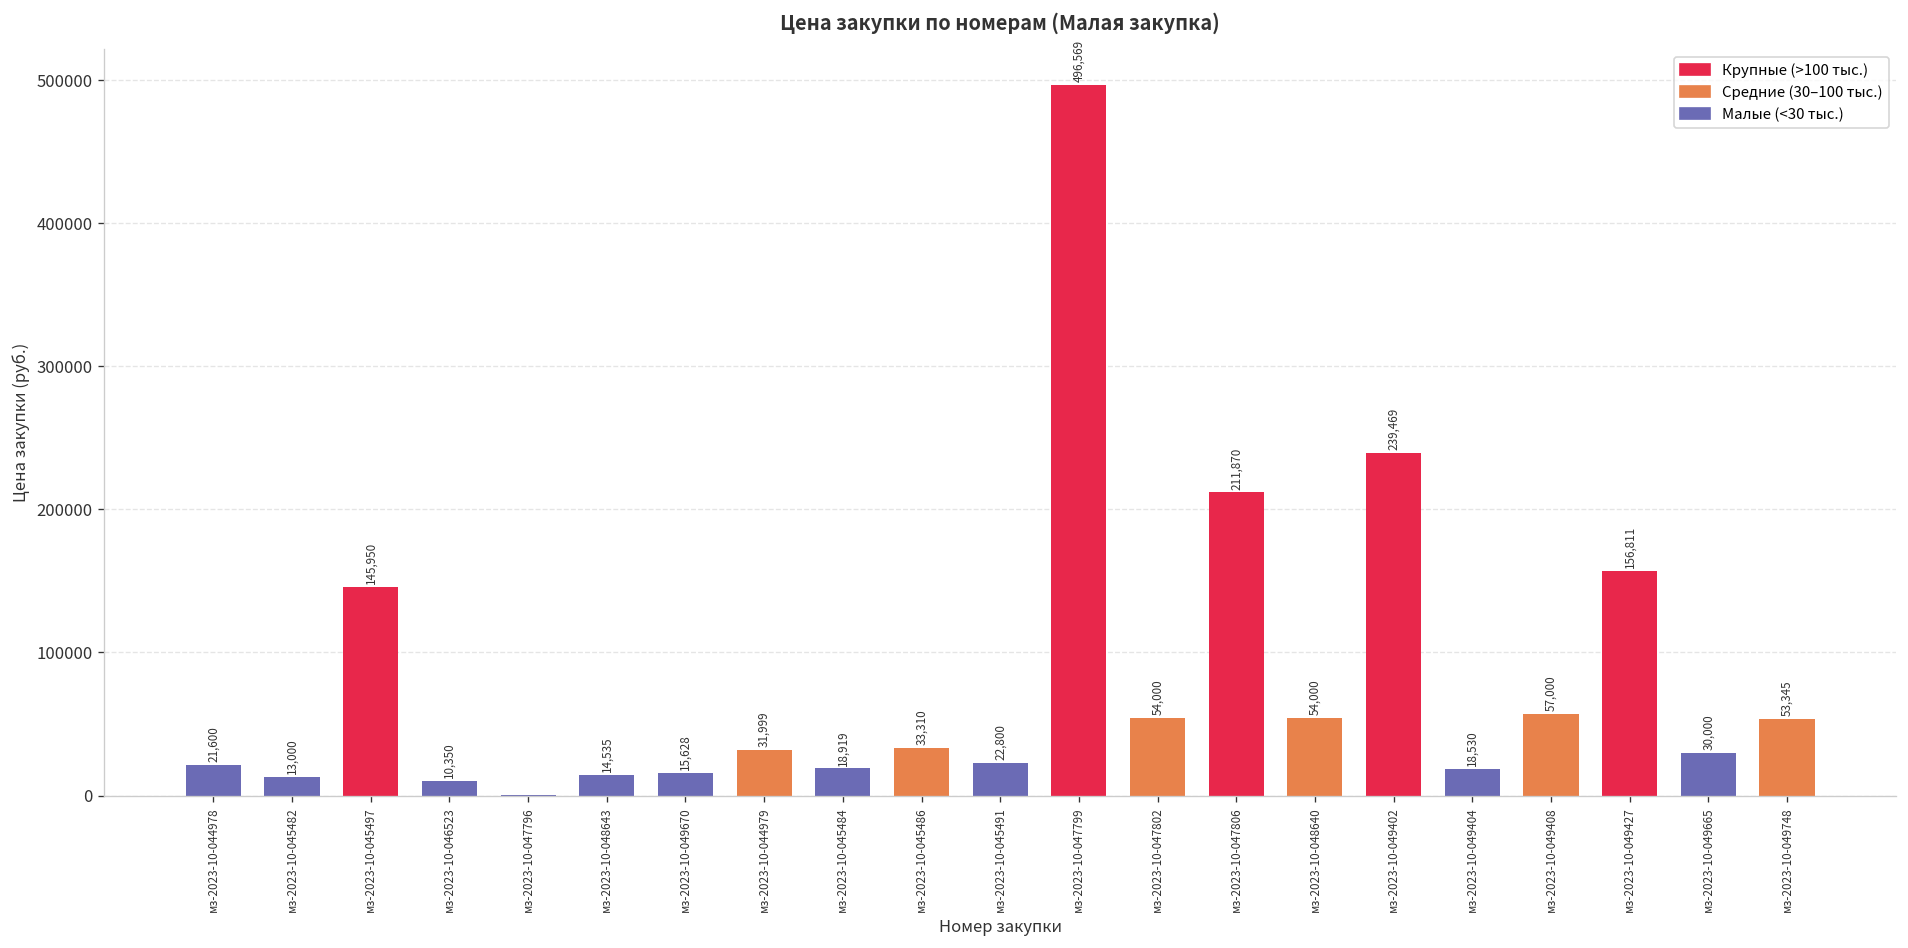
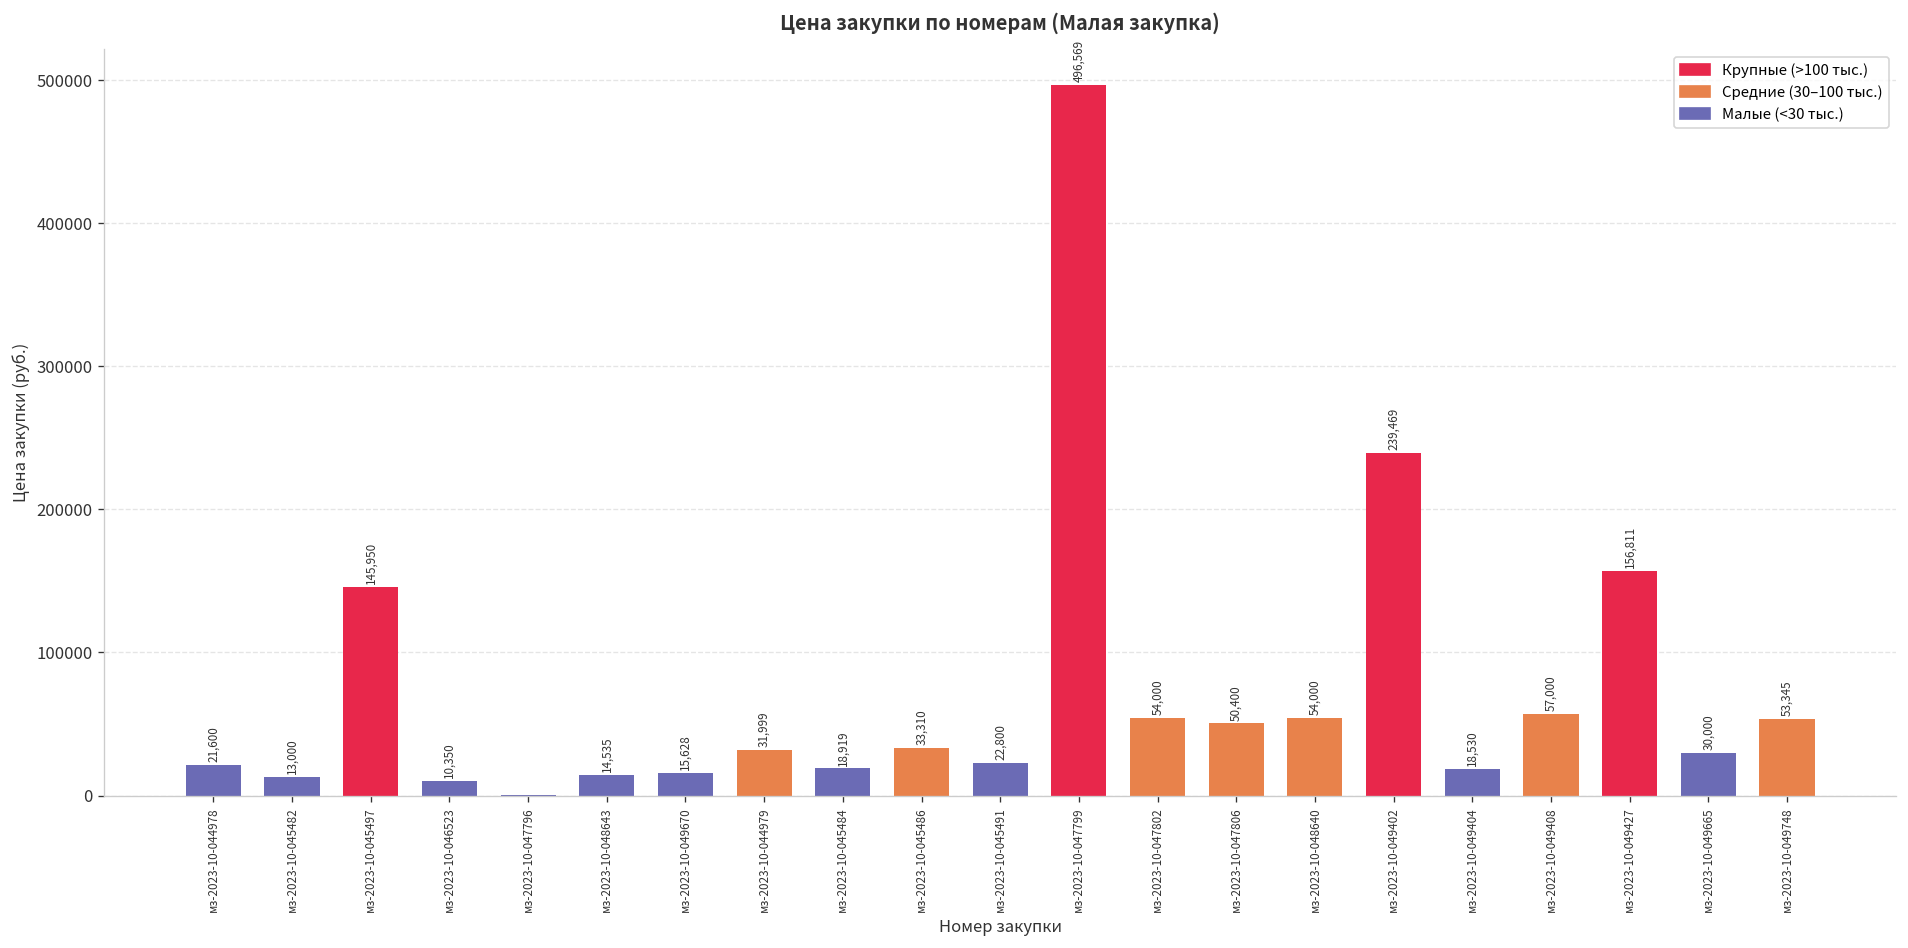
  {
    "мз-2023-10-044978": "21,600",
    "мз-2023-10-045482": "13,000",
    "мз-2023-10-045497": "145,950",
    "мз-2023-10-046523": "10,350",
    "мз-2023-10-048643": "14,535",
    "мз-2023-10-049670": "15,628",
    "мз-2023-10-044979": "31,999",
    "мз-2023-10-045484": "18,919",
    "мз-2023-10-045486": "33,310",
    "мз-2023-10-045491": "22,800",
    "мз-2023-10-047799": "496,569",
    "мз-2023-10-047802": "54,000",
-   "мз-2023-10-047806": "211,870",
+   "мз-2023-10-047806": "50,400",
    "мз-2023-10-048640": "54,000",
    "мз-2023-10-049402": "239,469",
    "мз-2023-10-049404": "18,530",
    "мз-2023-10-049408": "57,000",
    "мз-2023-10-049427": "156,811",
    "мз-2023-10-049665": "30,000",
    "мз-2023-10-049748": "53,345"
  }
